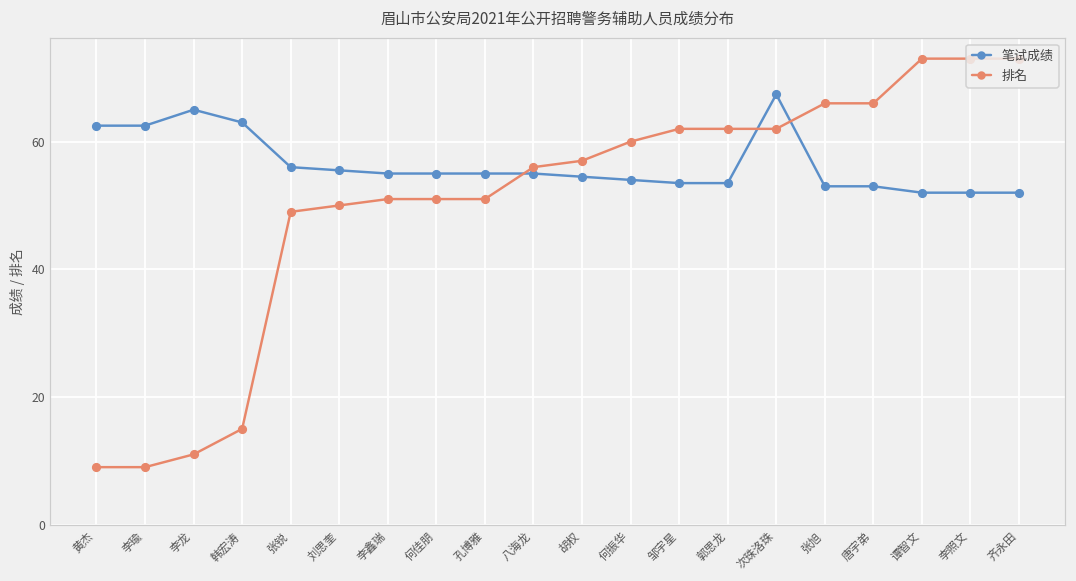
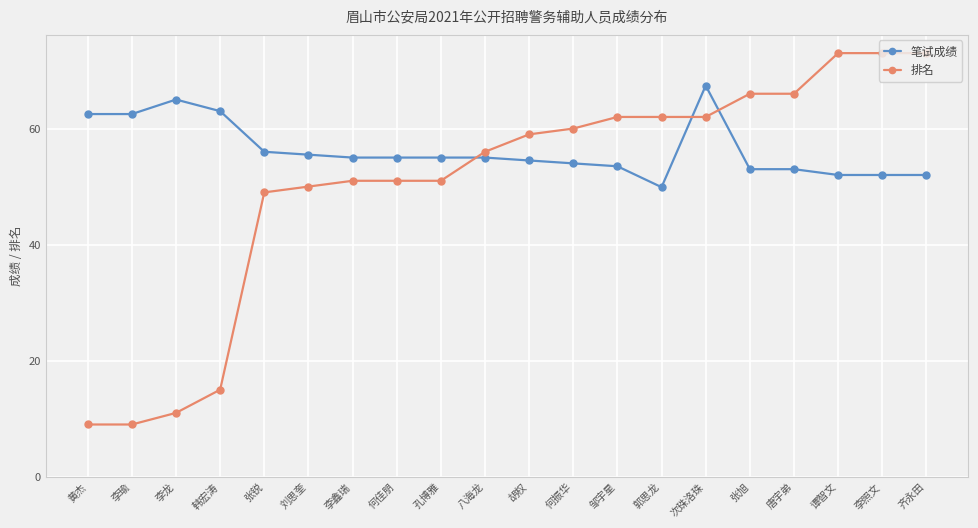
  {
    "笔试成绩": {
      "黄杰": 63,
      "李瑜": 63,
      "李龙": 65,
      "韩宏涛": 63,
      "张锐": 56,
      "刘思奎": 56,
      "李鑫瑞": 55,
      "何佳朋": 55,
      "孔博雅": 55,
      "八海龙": 55,
      "胡权": 55,
      "何振华": 54,
      "邹宇星": 54,
-     "郭思龙": 54,
+     "郭思龙": 50,
      "次珠洛珠": 67,
      "张旭": 53,
      "唐宇弟": 53,
      "谭智文": 52,
      "李照文": 52,
      "齐永田": 52
    },
    "排名": {
      "黄杰": 9,
      "李瑜": 9,
      "李龙": 11,
      "韩宏涛": 15,
      "张锐": 49,
      "刘思奎": 50,
      "李鑫瑞": 51,
      "何佳朋": 51,
      "孔博雅": 51,
      "八海龙": 56,
-     "胡权": 57,
+     "胡权": 59,
      "何振华": 60,
      "邹宇星": 62,
      "郭思龙": 62,
      "次珠洛珠": 62,
      "张旭": 66,
      "唐宇弟": 66,
      "谭智文": 73
    }
  }
